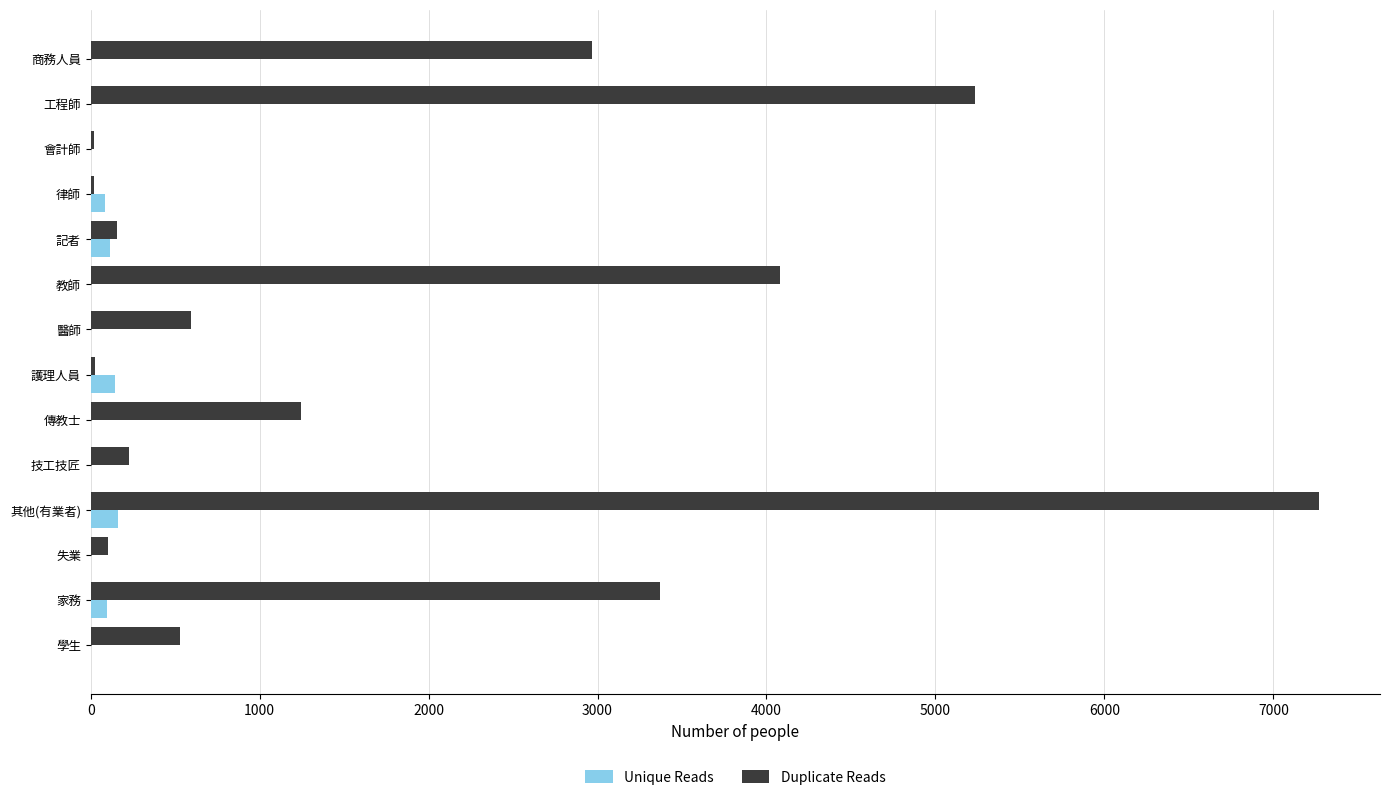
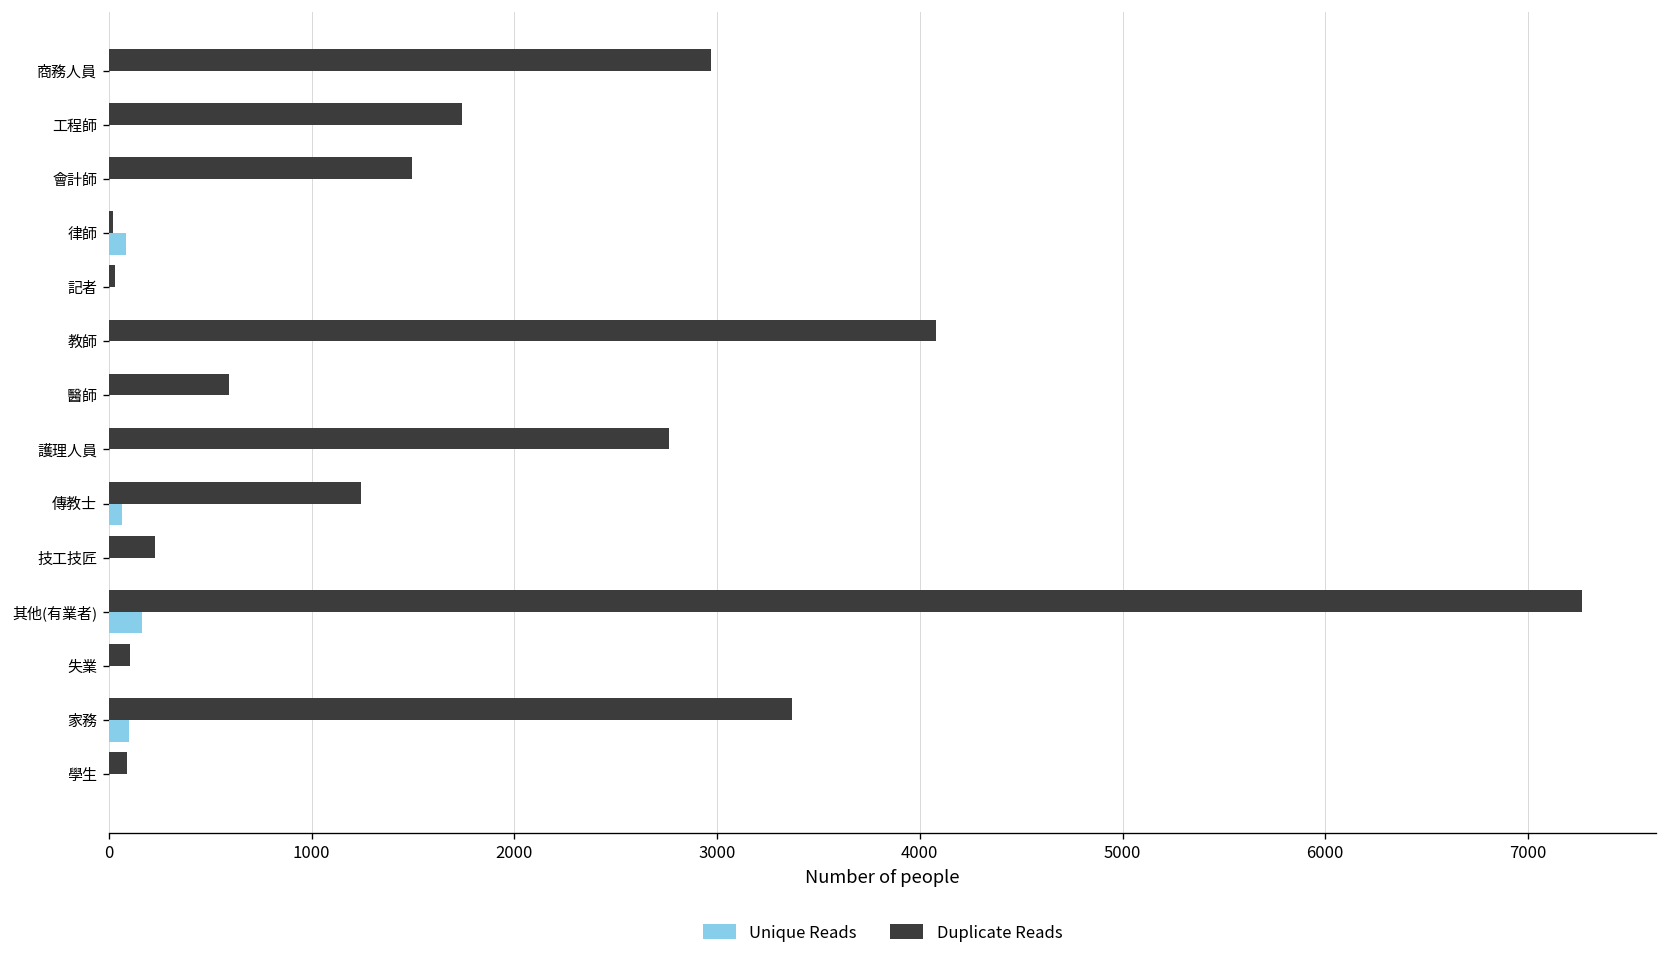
  {
    "Unique Reads": {
      "商務人員": 0,
      "工程師": 0,
      "會計師": 0,
      "律師": 80,
-     "記者": 110,
+     "記者": 0,
      "教師": 0,
      "醫師": 0,
-     "護理人員": 150,
-     "傳教士": 0,
+     "護理人員": 0,
+     "傳教士": 60,
      "技工技匠": 0,
      "其他(有業者)": 160,
      "失業": 0,
      "家務": 100,
      "學生": 0
    },
    "Duplicate Reads": {
      "商務人員": 2970,
-     "工程師": 5240,
-     "會計師": 20,
+     "工程師": 1740,
+     "會計師": 1490,
      "律師": 20,
-     "記者": 160,
+     "記者": 30,
      "教師": 4080,
      "醫師": 590,
-     "護理人員": 30,
+     "護理人員": 2760,
      "傳教士": 1250,
      "技工技匠": 230,
      "其他(有業者)": 7270,
      "失業": 100,
      "家務": 3370,
-     "學生": 530
+     "學生": 90
    }
  }
